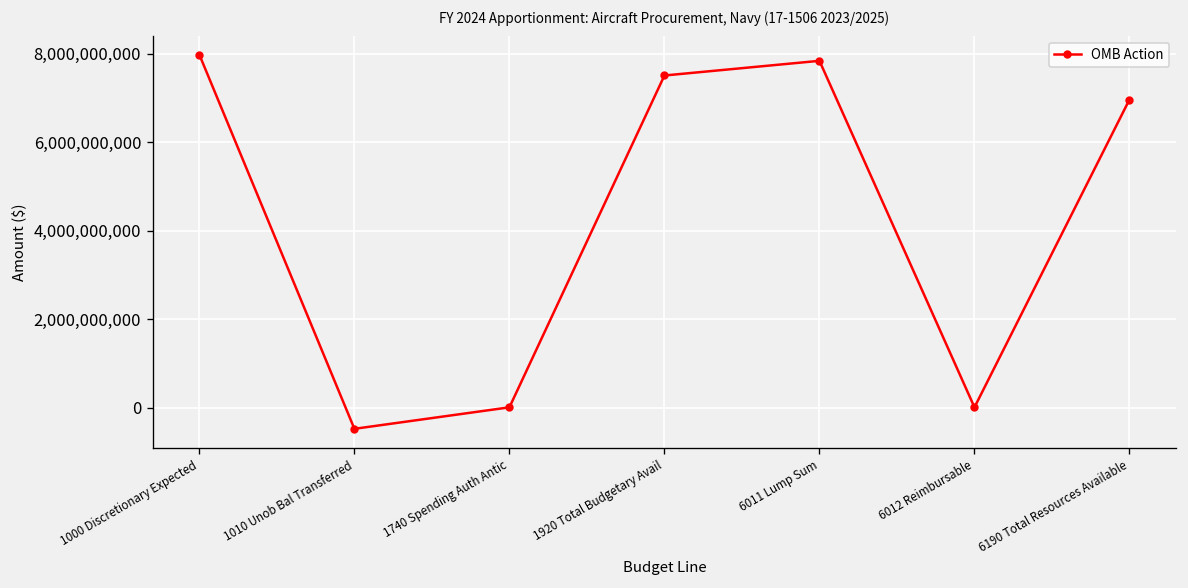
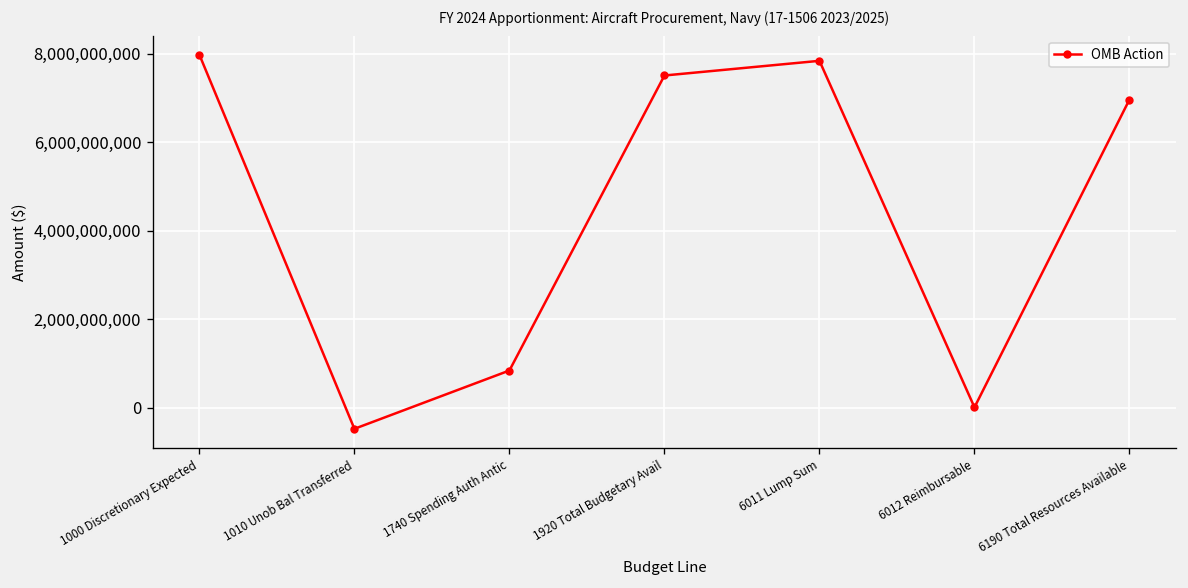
  {
    "1000 Discretionary Expected": "8,000,000,000",
    "1010 Unob Bal Transferred": "-500,000,000",
-   "1740 Spending Auth Antic": "0",
+   "1740 Spending Auth Antic": "800,000,000",
    "1920 Total Budgetary Avail": "7,500,000,000",
    "6011 Lump Sum": "7,800,000,000",
    "6012 Reimbursable": "0",
    "6190 Total Resources Available": "7,000,000,000"
  }
